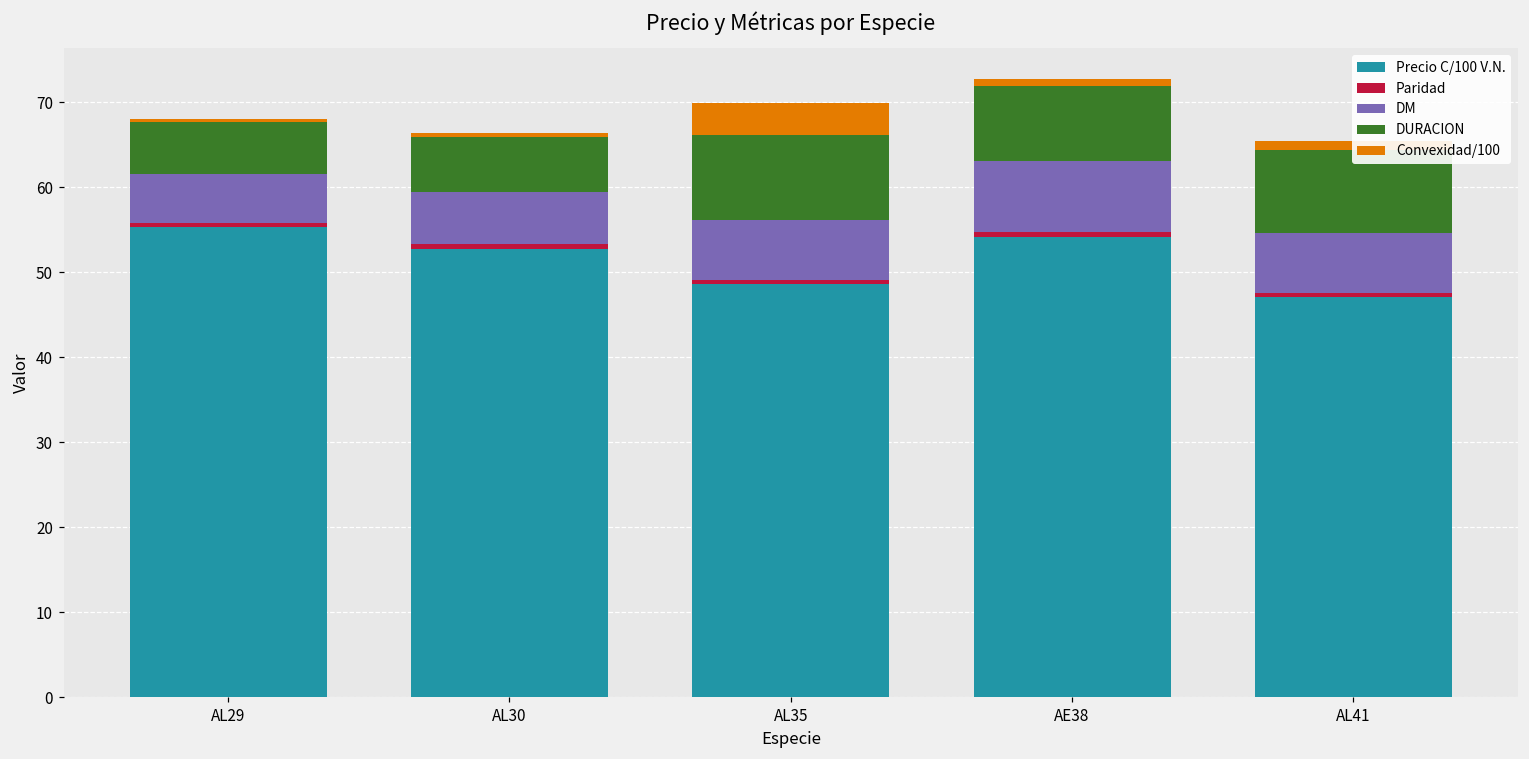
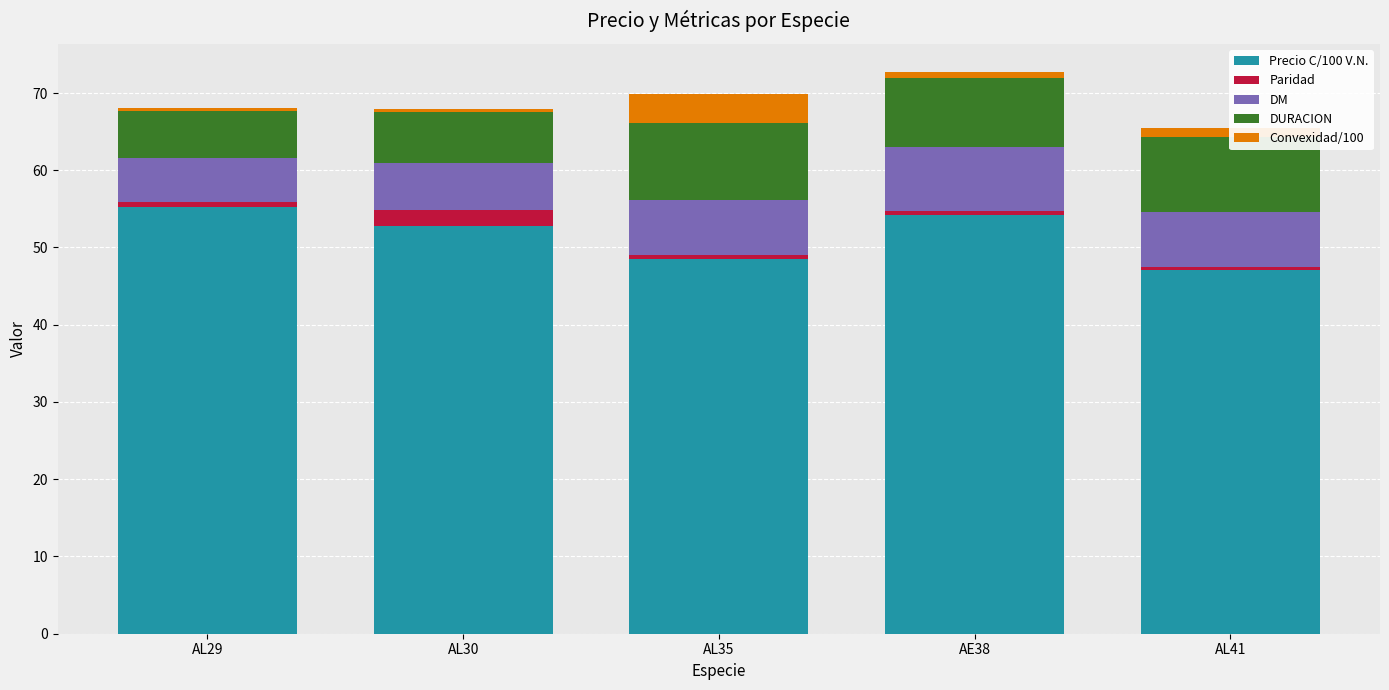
  {
    "Precio C/100 V.N.": {
      "AL29": 55,
      "AL30": 53,
      "AL35": 49,
      "AE38": 54,
      "AL41": 47
    },
    "Paridad": {
      "AL29": 1,
-     "AL30": 1,
+     "AL30": 2,
      "AL35": 0,
      "AE38": 1,
      "AL41": 0
    },
    "DM": {
      "AL29": 6,
      "AL30": 6,
      "AL35": 7,
      "AE38": 8,
      "AL41": 7
    },
    "DURACION": {
      "AL29": 6,
      "AL30": 6,
      "AL35": 10,
      "AE38": 9
    },
    "Convexidad/100": {
      "AL29": 0,
      "AL30": 0,
      "AL35": 4,
      "AE38": 1
    }
  }
